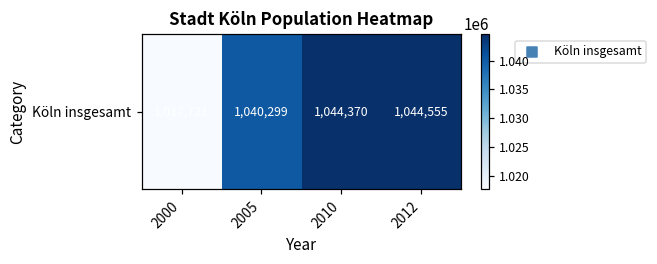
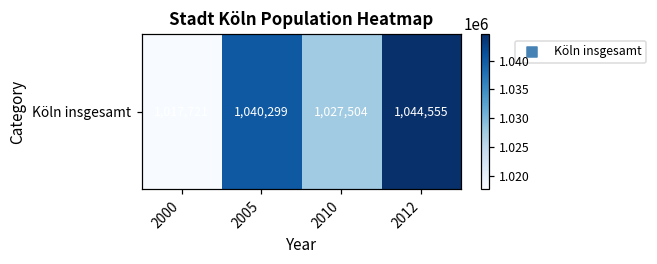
  {
    "Köln insgesamt": {
      "2005": "1,040,299",
-     "2010": "1,044,370",
+     "2010": "1,027,504",
      "2012": "1,044,555"
    }
  }
